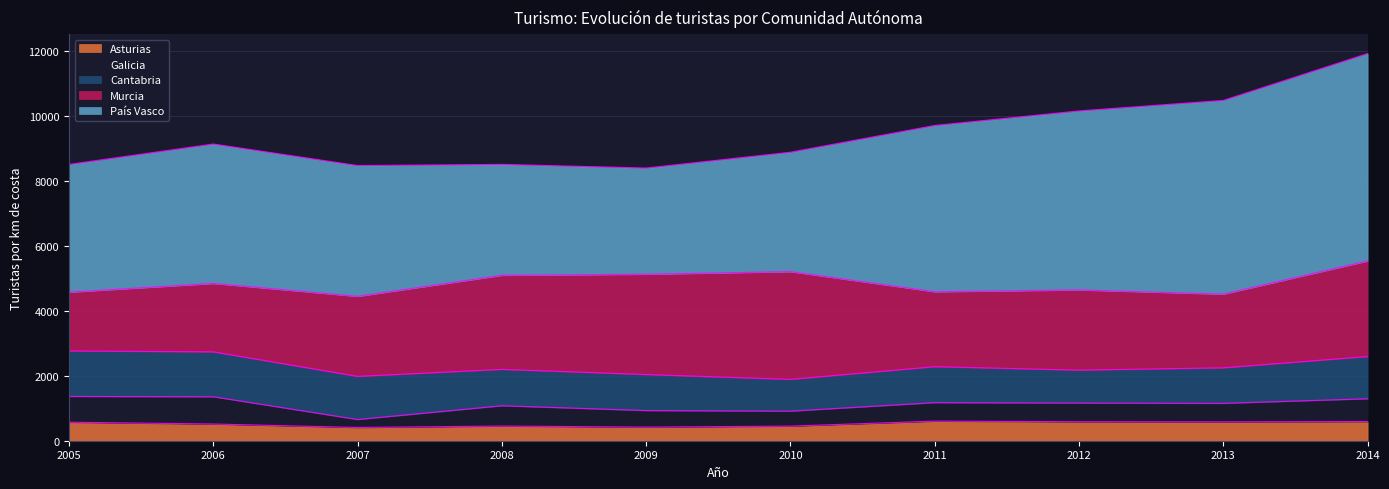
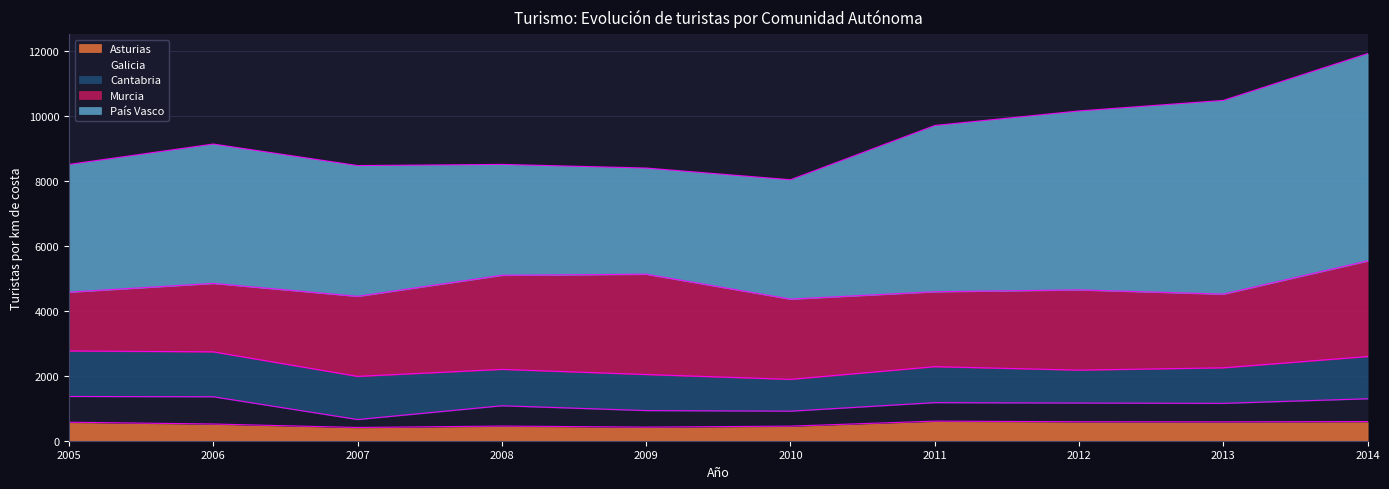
  {
    "Asturias": {
      "2005": 600,
      "2006": 500,
      "2007": 400,
      "2008": 500,
      "2009": 400,
      "2010": 400,
      "2011": 600,
      "2012": 600,
      "2013": 600,
      "2014": 600
    },
    "Galicia": {
      "2005": 800,
      "2006": 800,
      "2007": 200,
      "2008": 600,
      "2009": 500,
      "2010": 500,
      "2011": 600,
      "2012": 600,
      "2013": 600,
      "2014": 700
    },
    "Cantabria": {
      "2005": 1400,
      "2006": 1400,
      "2007": 1300,
      "2008": 1100,
      "2009": 1100,
      "2010": 1000,
      "2011": 1100,
      "2012": 1000,
      "2013": 1100,
      "2014": 1300
    },
    "Murcia": {
      "2005": 1800,
      "2006": 2100,
      "2007": 2500,
      "2008": 2900,
      "2009": 3100,
-     "2010": 3300,
+     "2010": 2500,
      "2011": 2300,
      "2012": 2500,
      "2013": 2300,
      "2014": 2900
    },
    "País Vasco": {
      "2005": 3900,
      "2006": 4300,
      "2007": 4000,
      "2008": 3400,
      "2009": 3300,
      "2010": 3700,
      "2011": 5100,
      "2012": 5500,
      "2013": 6000,
      "2014": 6400
    }
  }
